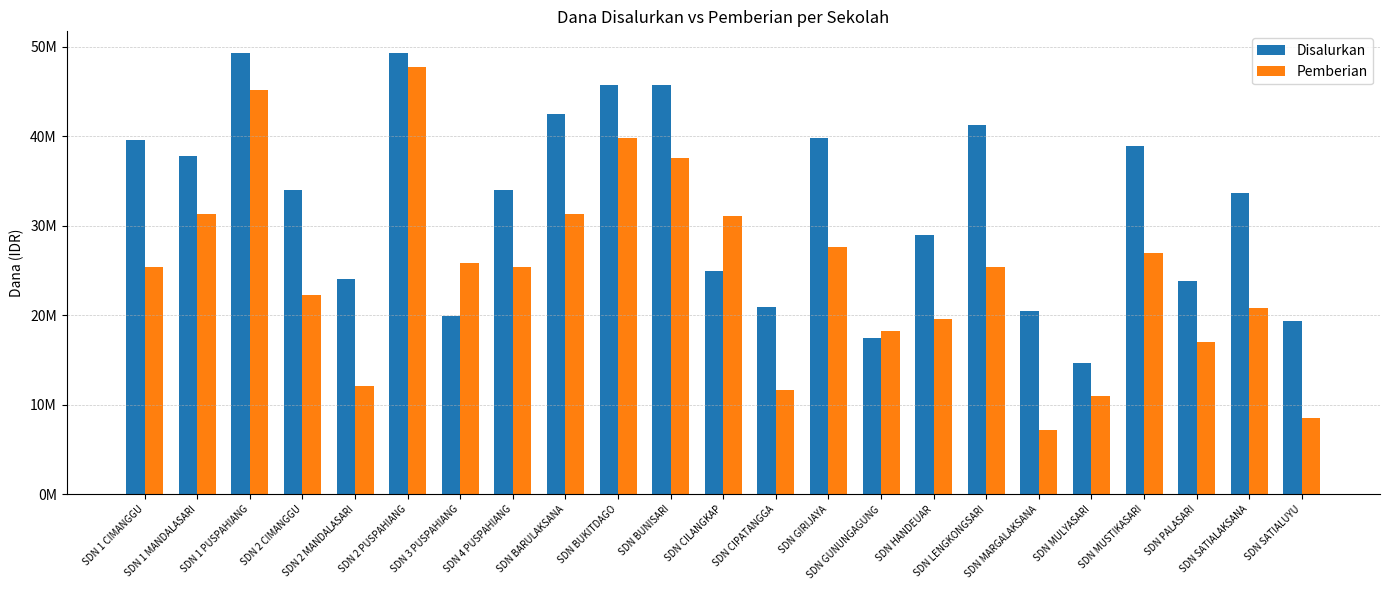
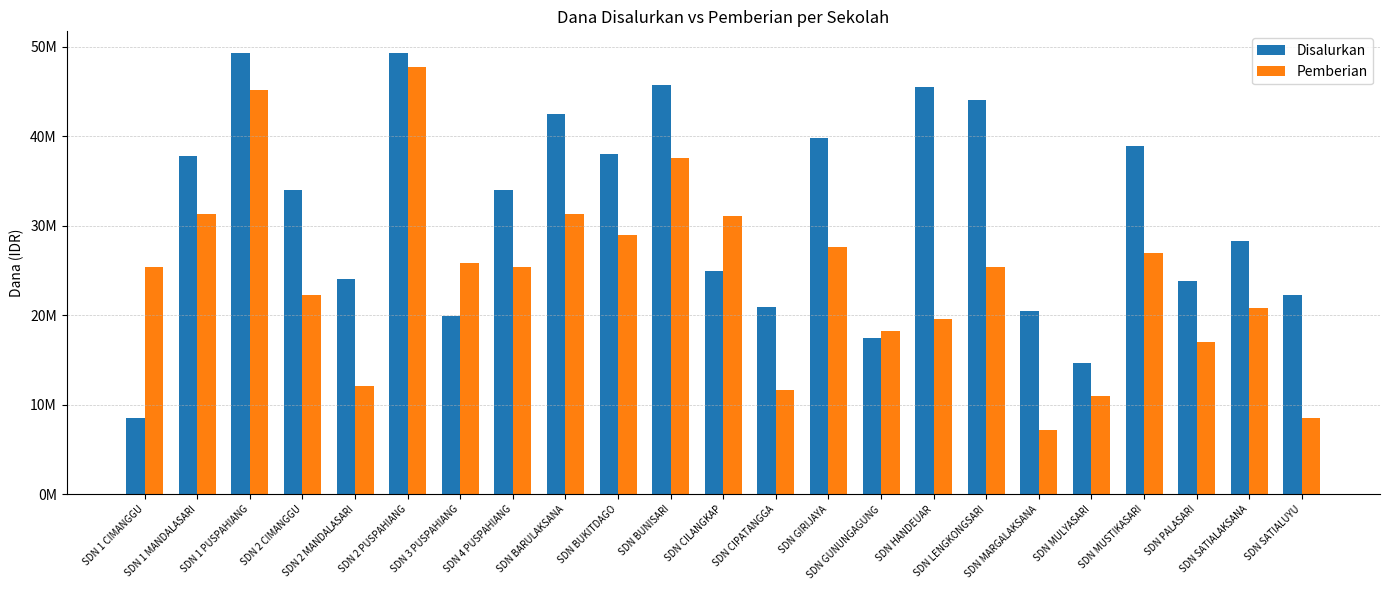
  {
    "Disalurkan": {
-     "SDN 1 CIMANGGU": 40000000,
+     "SDN 1 CIMANGGU": 8000000,
      "SDN 1 MANDALASARI": 38000000,
      "SDN 1 PUSPAHIANG": 49000000,
      "SDN 2 CIMANGGU": 34000000,
      "SDN 2 MANDALASARI": 24000000,
      "SDN 2 PUSPAHIANG": 49000000,
      "SDN 3 PUSPAHIANG": 20000000,
      "SDN 4 PUSPAHIANG": 34000000,
      "SDN BARULAKSANA": 43000000,
-     "SDN BUKITDAGO": 46000000,
+     "SDN BUKITDAGO": 38000000,
      "SDN BUNISARI": 46000000,
      "SDN CILANGKAP": 25000000,
      "SDN CIPATANGGA": 21000000,
      "SDN GIRIJAYA": 40000000,
      "SDN GUNUNGAGUNG": 17000000,
-     "SDN HANDEUAR": 29000000,
-     "SDN LENGKONGSARI": 41000000,
+     "SDN HANDEUAR": 45000000,
+     "SDN LENGKONGSARI": 44000000,
      "SDN MARGALAKSANA": 20000000,
      "SDN MULYASARI": 15000000,
      "SDN MUSTIKASARI": 39000000,
      "SDN PALASARI": 24000000,
-     "SDN SATIALAKSANA": 34000000,
-     "SDN SATIALUYU": 19000000
+     "SDN SATIALAKSANA": 28000000,
+     "SDN SATIALUYU": 22000000
    },
    "Pemberian": {
      "SDN 1 CIMANGGU": 25000000,
      "SDN 1 MANDALASARI": 31000000,
      "SDN 1 PUSPAHIANG": 45000000,
      "SDN 2 CIMANGGU": 22000000,
      "SDN 2 MANDALASARI": 12000000,
      "SDN 2 PUSPAHIANG": 48000000,
      "SDN 3 PUSPAHIANG": 26000000,
      "SDN 4 PUSPAHIANG": 25000000,
      "SDN BARULAKSANA": 31000000,
-     "SDN BUKITDAGO": 40000000,
+     "SDN BUKITDAGO": 29000000,
      "SDN BUNISARI": 38000000,
      "SDN CILANGKAP": 31000000,
      "SDN CIPATANGGA": 12000000,
      "SDN GIRIJAYA": 28000000,
      "SDN GUNUNGAGUNG": 18000000,
      "SDN HANDEUAR": 20000000,
      "SDN LENGKONGSARI": 25000000,
      "SDN MARGALAKSANA": 7000000,
      "SDN MULYASARI": 11000000,
      "SDN MUSTIKASARI": 27000000,
      "SDN PALASARI": 17000000,
      "SDN SATIALAKSANA": 21000000,
      "SDN SATIALUYU": 9000000
    }
  }
